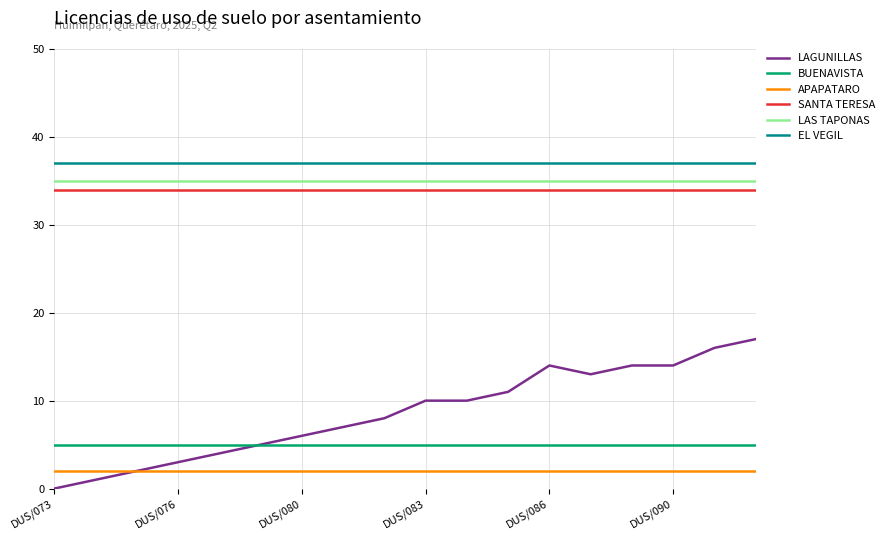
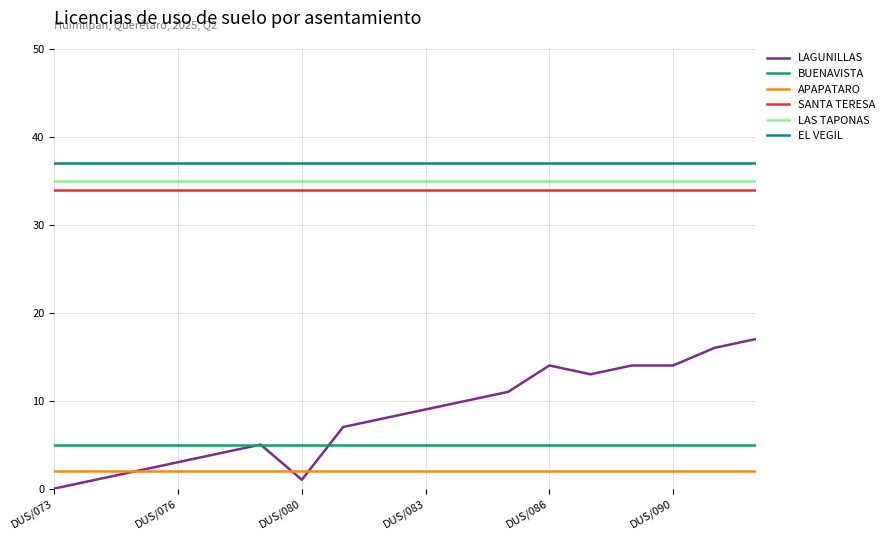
  {
    "LAGUNILLAS": {
      "DUS/073": 0,
      "DUS/076": 3,
-     "DUS/080": 6,
-     "DUS/083": 10,
+     "DUS/080": 1,
+     "DUS/083": 9,
      "DUS/086": 14,
      "DUS/090": 14
    },
    "APAPATARO": {
      "DUS/073": 2,
      "DUS/076": 2,
      "DUS/080": 2,
      "DUS/083": 2,
      "DUS/086": 2,
      "DUS/090": 2
    },
    "SANTA TERESA": {
      "DUS/073": 34,
      "DUS/076": 34,
      "DUS/080": 34,
      "DUS/083": 34,
      "DUS/086": 34,
      "DUS/090": 34
    },
    "LAS TAPONAS": {
      "DUS/073": 35,
      "DUS/076": 35,
      "DUS/080": 35,
      "DUS/083": 35,
      "DUS/086": 35,
      "DUS/090": 35
    }
  }
